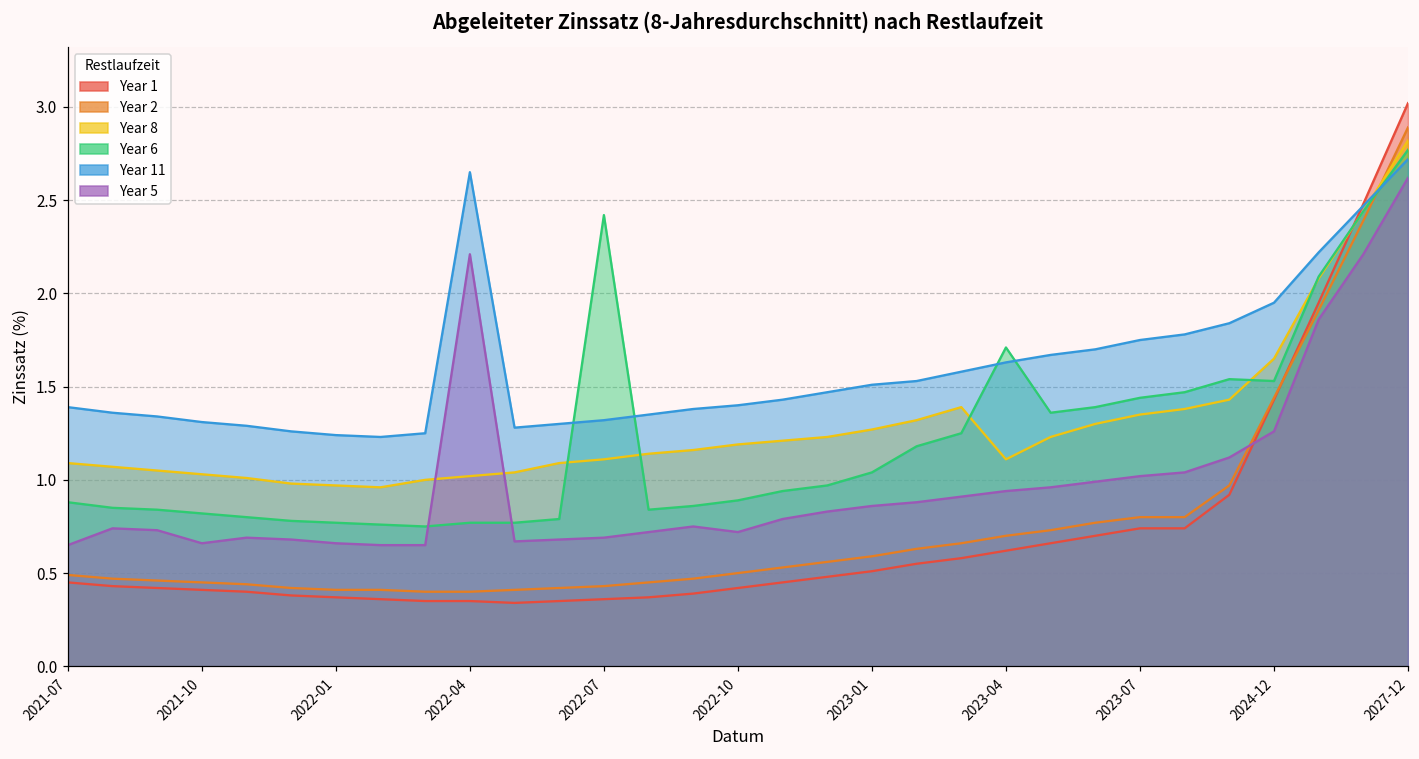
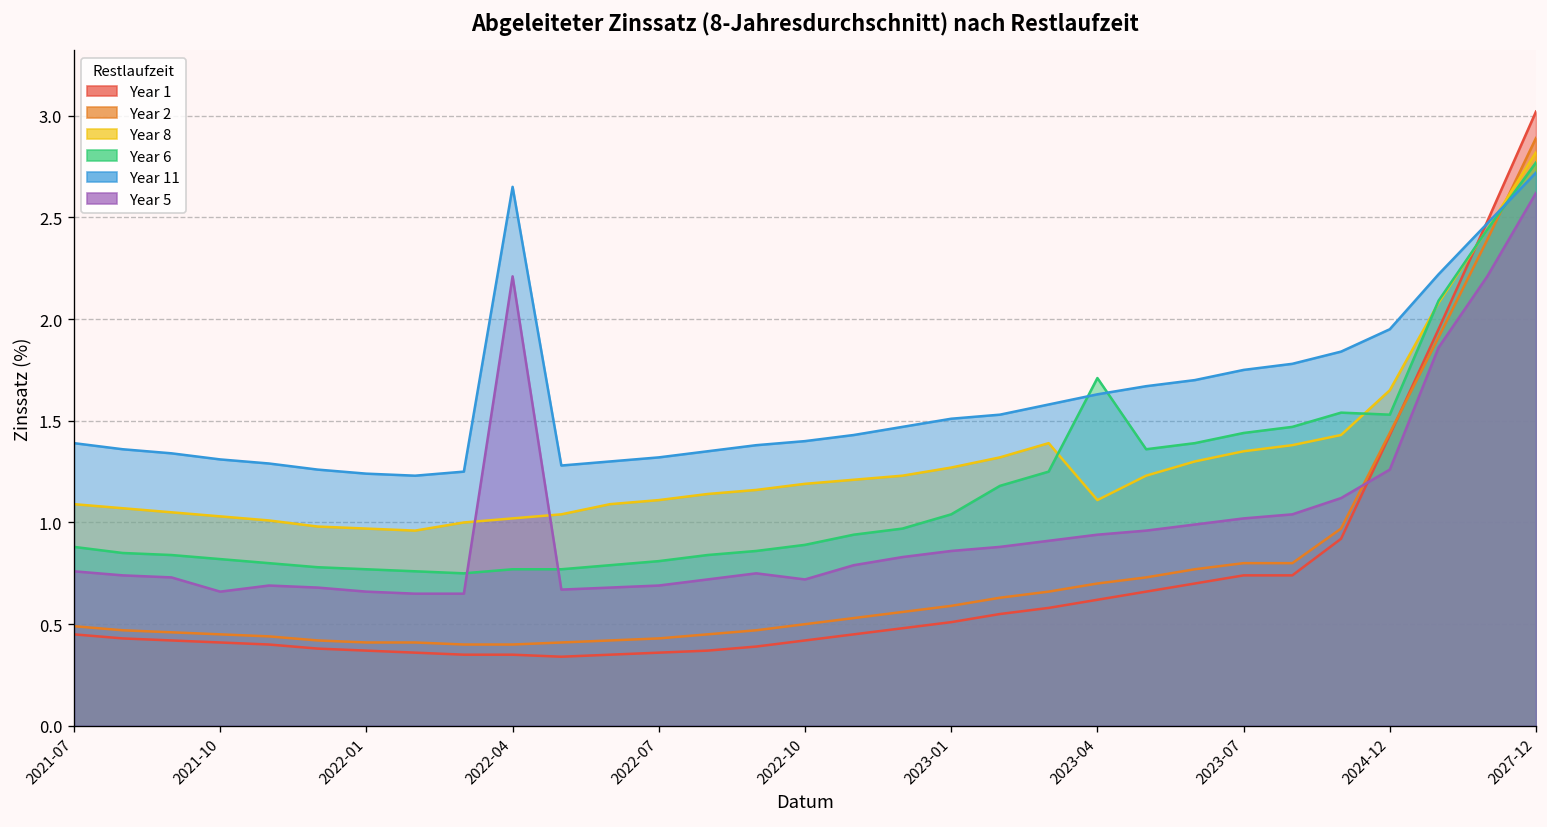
  {
    "Year 6": {
      "2021-07": 0.88,
      "2021-10": 0.82,
      "2022-01": 0.77,
      "2022-04": 0.77,
-     "2022-07": 2.42,
+     "2022-07": 0.81,
      "2022-10": 0.89,
      "2023-01": 1.04,
      "2023-04": 1.71,
      "2024-12": 1.53,
      "2027-12": 2.77
    },
    "Year 11": {
      "2021-07": 1.39,
      "2021-10": 1.31,
      "2022-01": 1.24,
      "2022-04": 2.65,
      "2022-07": 1.32,
      "2022-10": 1.40,
      "2023-01": 1.51,
      "2023-04": 1.63,
      "2024-12": 1.95,
      "2027-12": 2.72
    },
    "Year 5": {
-     "2021-07": 0.65,
+     "2021-07": 0.76,
      "2021-10": 0.66,
      "2022-01": 0.66,
      "2022-04": 2.21,
      "2022-07": 0.69,
      "2022-10": 0.72,
      "2023-01": 0.86,
      "2023-04": 0.94,
      "2024-12": 1.26,
      "2027-12": 2.62
    }
  }
